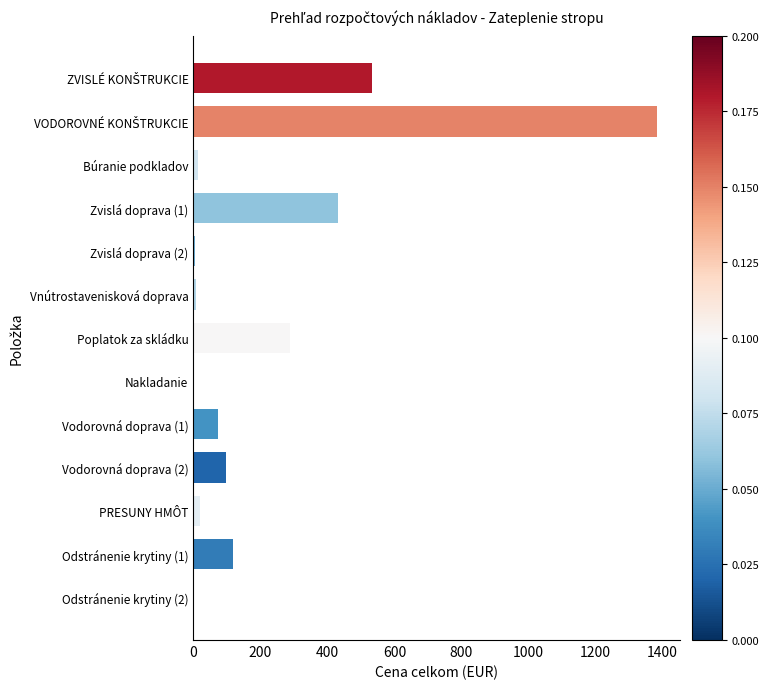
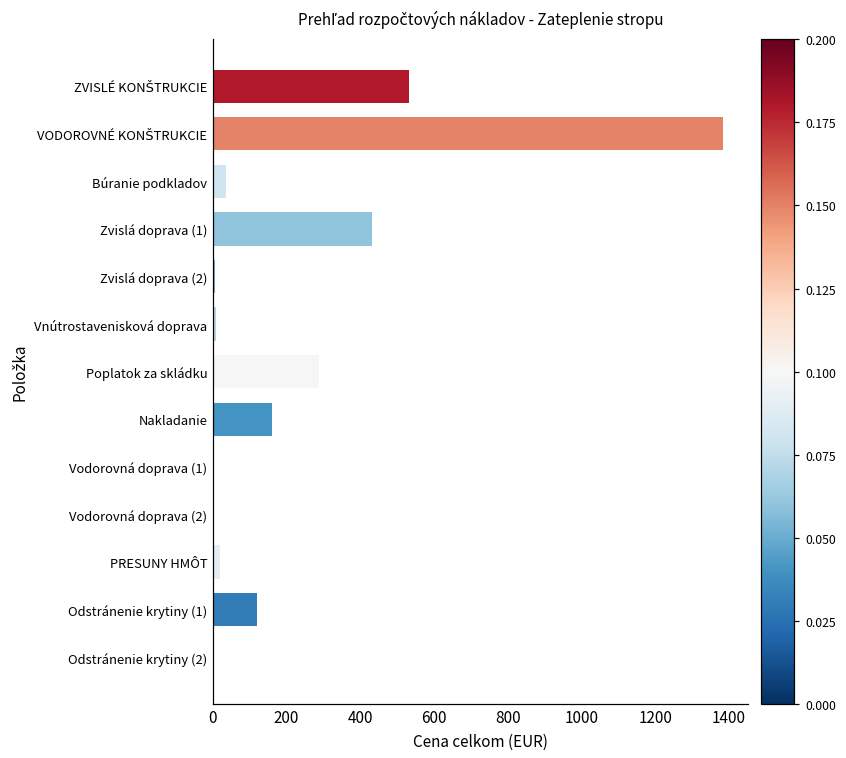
  {
    "ZVISLÉ KONŠTRUKCIE": 530,
    "VODOROVNÉ KONŠTRUKCIE": 1380,
-   "Búranie podkladov": 10,
+   "Búranie podkladov": 40,
    "Zvislá doprava (1)": 430,
    "Vnútrostavenisková doprava": 10,
    "Poplatok za skládku": 290,
-   "Nakladanie": 0,
-   "Vodorovná doprava (1)": 70,
-   "Vodorovná doprava (2)": 100,
+   "Nakladanie": 160,
+   "Vodorovná doprava (1)": 0,
+   "Vodorovná doprava (2)": 0,
    "PRESUNY HMÔT": 20,
    "Odstránenie krytiny (1)": 120
  }
